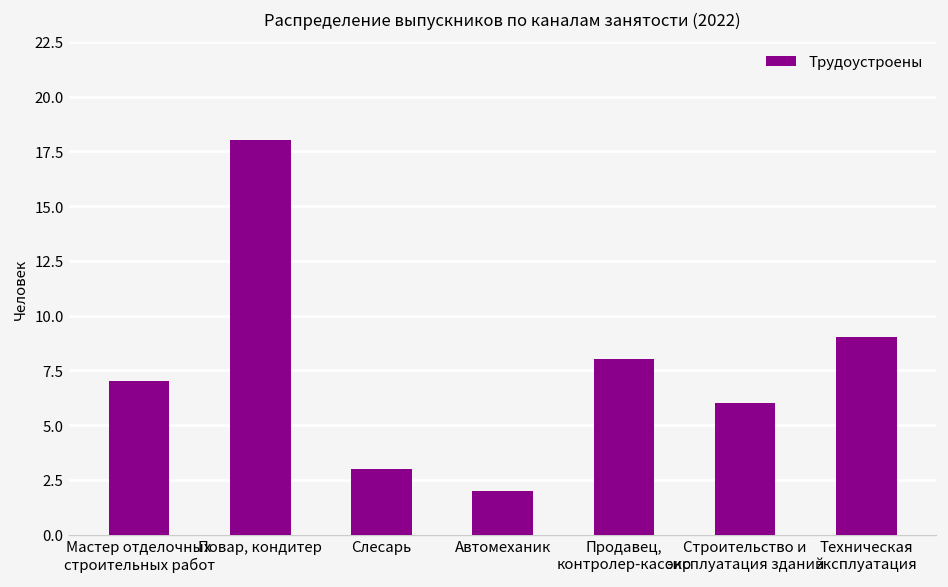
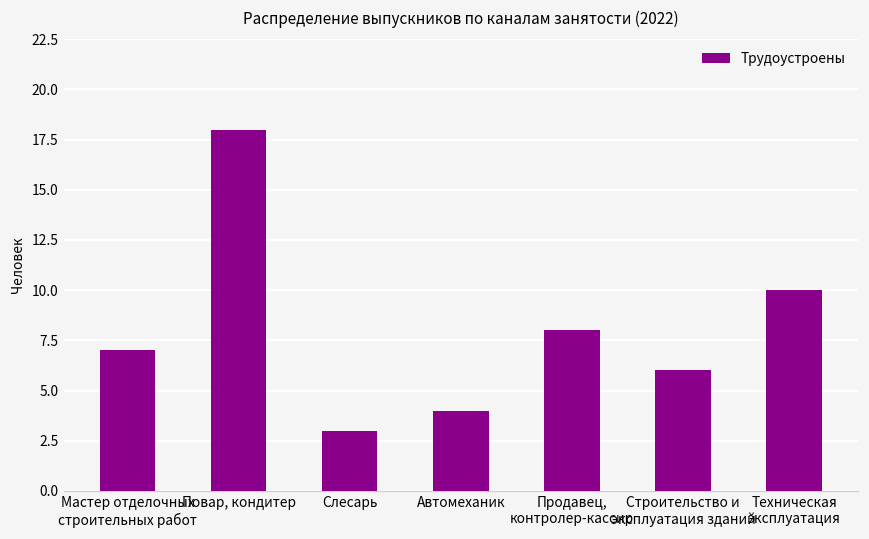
  {
    "Мастер отделочных строительных работ": 7,
    "Повар, кондитер": 18,
    "Слесарь": 3,
-   "Автомеханик": 2,
-   "Техническая эксплуатация": 9
+   "Автомеханик": 4,
+   "Техническая эксплуатация": 10
  }
